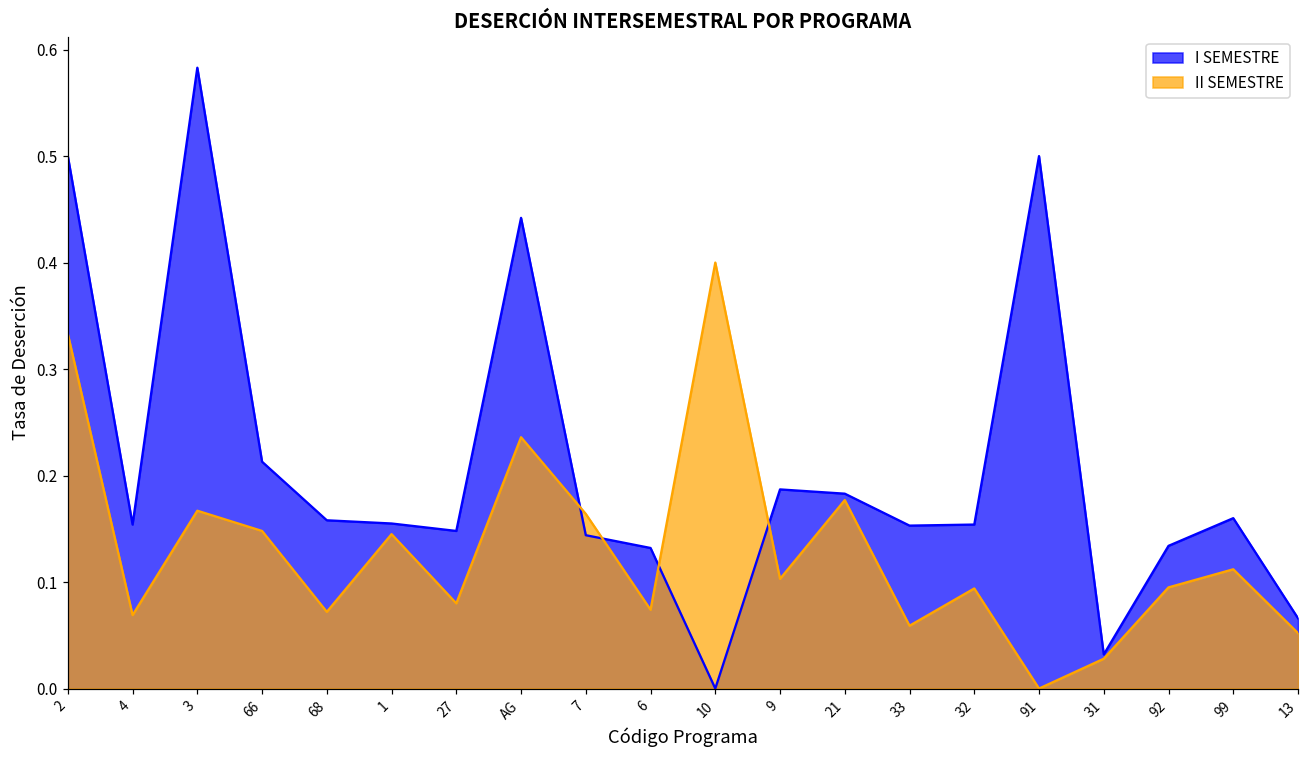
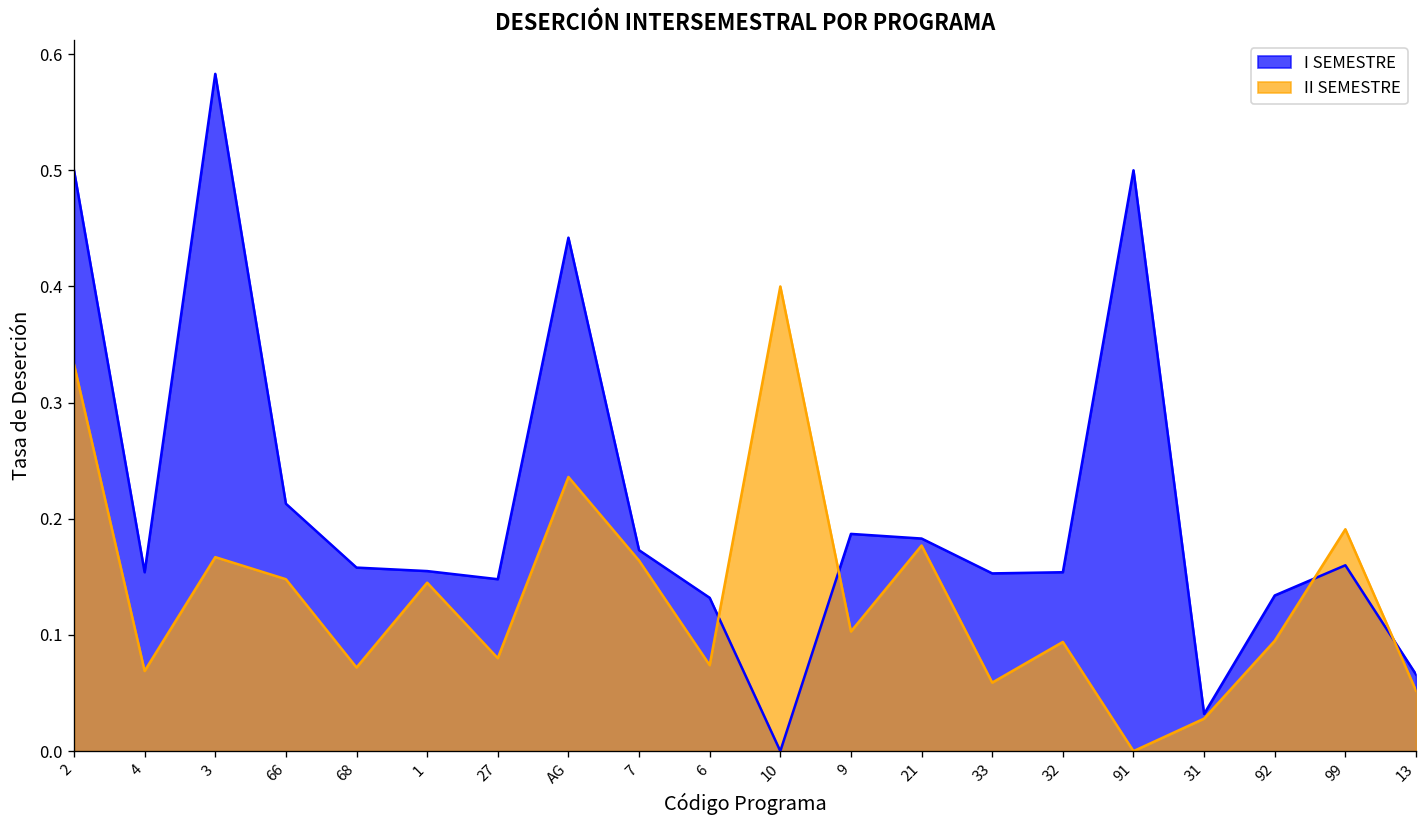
  {
    "I SEMESTRE": {
      "2": 0.50,
      "4": 0.15,
      "3": 0.58,
      "66": 0.21,
      "68": 0.16,
      "1": 0.16,
      "27": 0.15,
      "AG": 0.44,
-     "7": 0.14,
+     "7": 0.17,
      "6": 0.13,
      "10": 0.00,
      "9": 0.19,
      "21": 0.18,
      "33": 0.15,
      "32": 0.15,
      "91": 0.50,
      "31": 0.03,
      "92": 0.13,
      "99": 0.16,
      "13": 0.07
    },
    "II SEMESTRE": {
      "2": 0.33,
      "4": 0.07,
      "3": 0.17,
      "66": 0.15,
      "68": 0.07,
      "1": 0.15,
      "27": 0.08,
      "AG": 0.24,
      "7": 0.16,
      "6": 0.07,
      "10": 0.40,
      "9": 0.10,
      "21": 0.18,
      "33": 0.06,
      "32": 0.09,
      "91": 0.00,
      "31": 0.03,
      "92": 0.10,
-     "99": 0.11,
+     "99": 0.19,
      "13": 0.05
    }
  }
